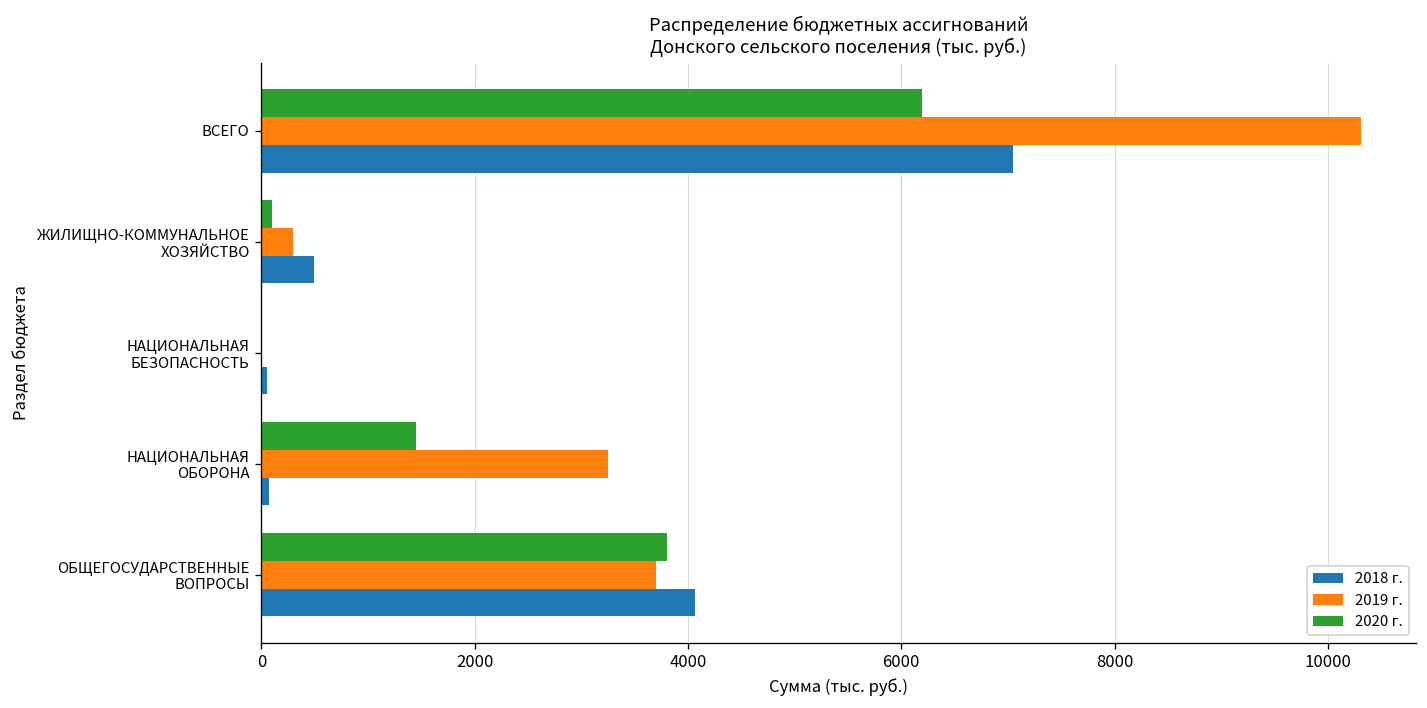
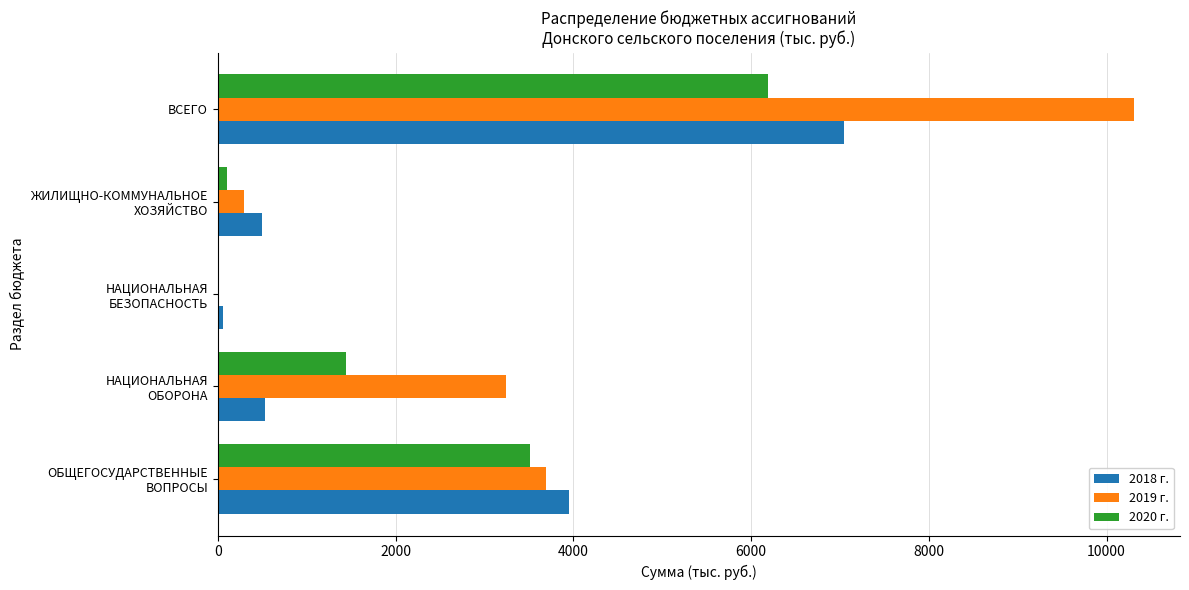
  {
    "2018 г.": {
      "ВСЕГО": 7000,
      "ЖИЛИЩНО-КОММУНАЛЬНОЕ ХОЗЯЙСТВО": 500,
      "НАЦИОНАЛЬНАЯ БЕЗОПАСНОСТЬ": 100,
-     "НАЦИОНАЛЬНАЯ ОБОРОНА": 100,
-     "ОБЩЕГОСУДАРСТВЕННЫЕ ВОПРОСЫ": 4100
+     "НАЦИОНАЛЬНАЯ ОБОРОНА": 500,
+     "ОБЩЕГОСУДАРСТВЕННЫЕ ВОПРОСЫ": 4000
    },
    "2019 г.": {
      "ВСЕГО": 10300,
      "ЖИЛИЩНО-КОММУНАЛЬНОЕ ХОЗЯЙСТВО": 300,
      "НАЦИОНАЛЬНАЯ БЕЗОПАСНОСТЬ": 0,
      "НАЦИОНАЛЬНАЯ ОБОРОНА": 3200,
      "ОБЩЕГОСУДАРСТВЕННЫЕ ВОПРОСЫ": 3700
    },
    "2020 г.": {
      "ВСЕГО": 6200,
      "ЖИЛИЩНО-КОММУНАЛЬНОЕ ХОЗЯЙСТВО": 100,
      "НАЦИОНАЛЬНАЯ БЕЗОПАСНОСТЬ": 0,
      "НАЦИОНАЛЬНАЯ ОБОРОНА": 1400,
-     "ОБЩЕГОСУДАРСТВЕННЫЕ ВОПРОСЫ": 3800
+     "ОБЩЕГОСУДАРСТВЕННЫЕ ВОПРОСЫ": 3500
    }
  }
